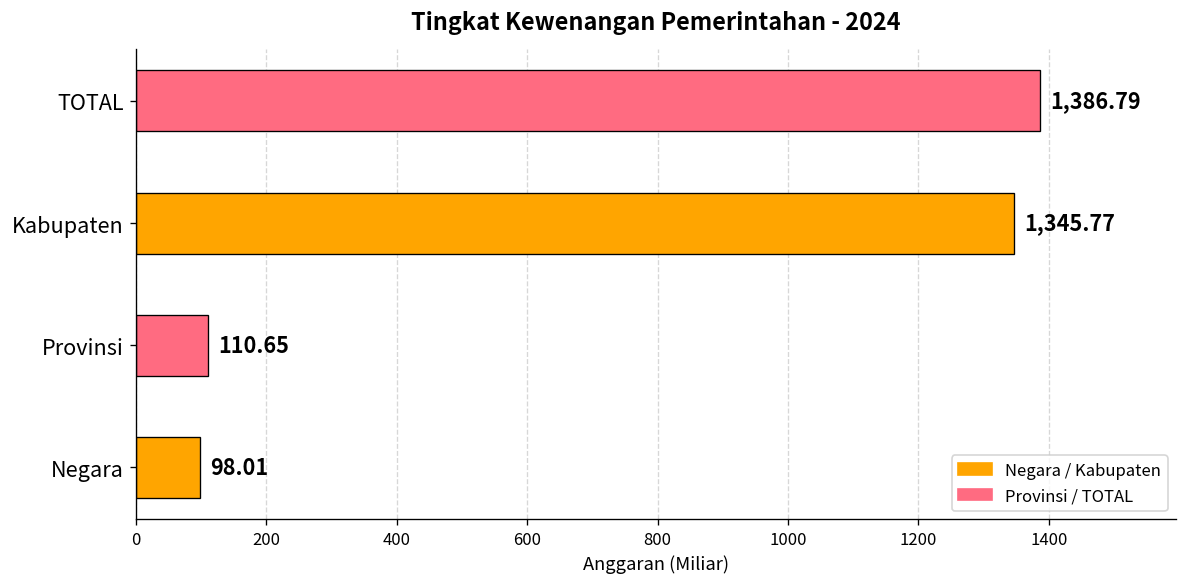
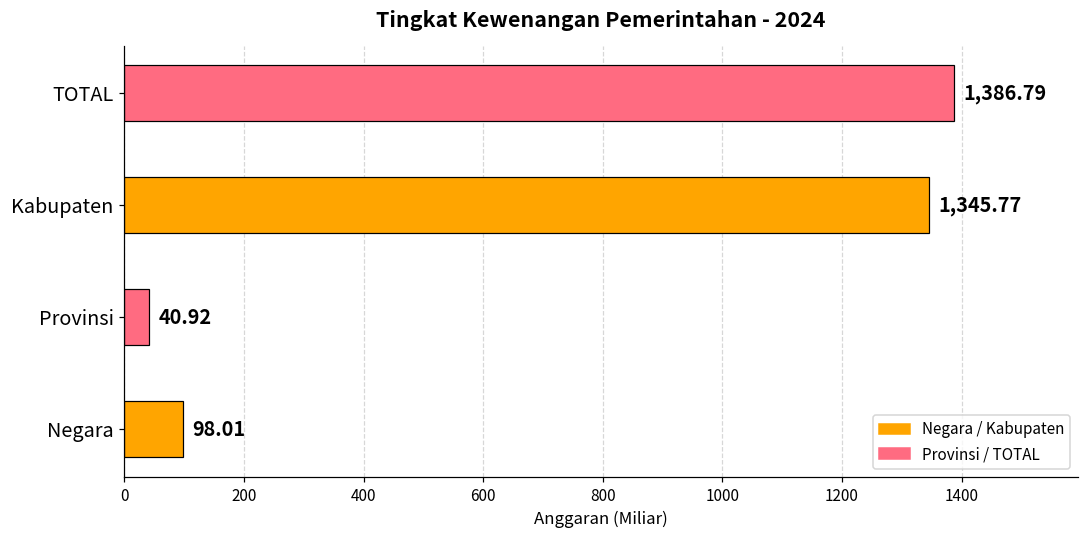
  {
    "TOTAL": "1,386.79",
    "Kabupaten": "1,345.77",
-   "Provinsi": "110.65",
+   "Provinsi": "40.92",
    "Negara": "98.01"
  }
